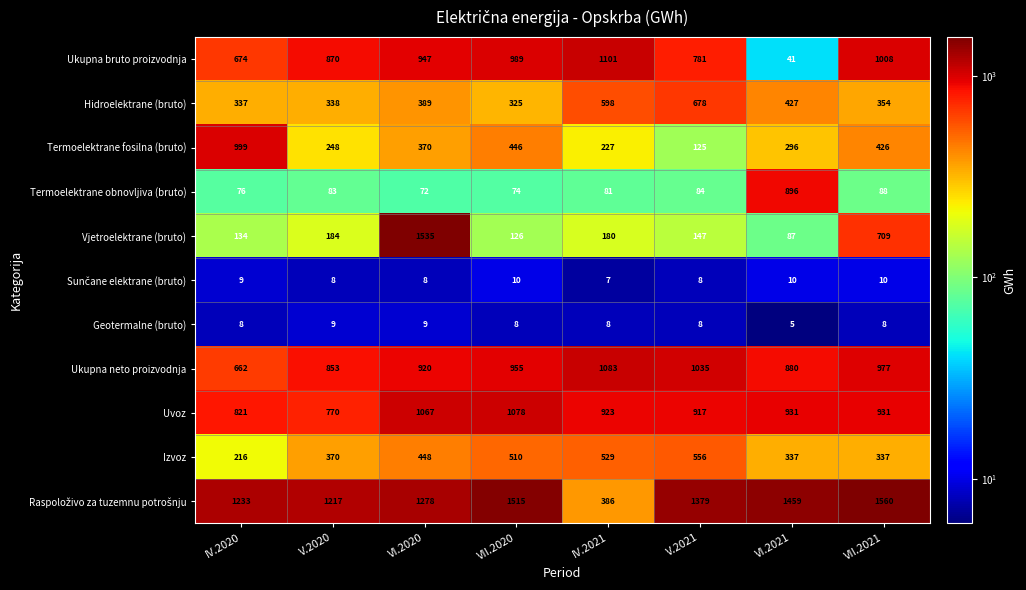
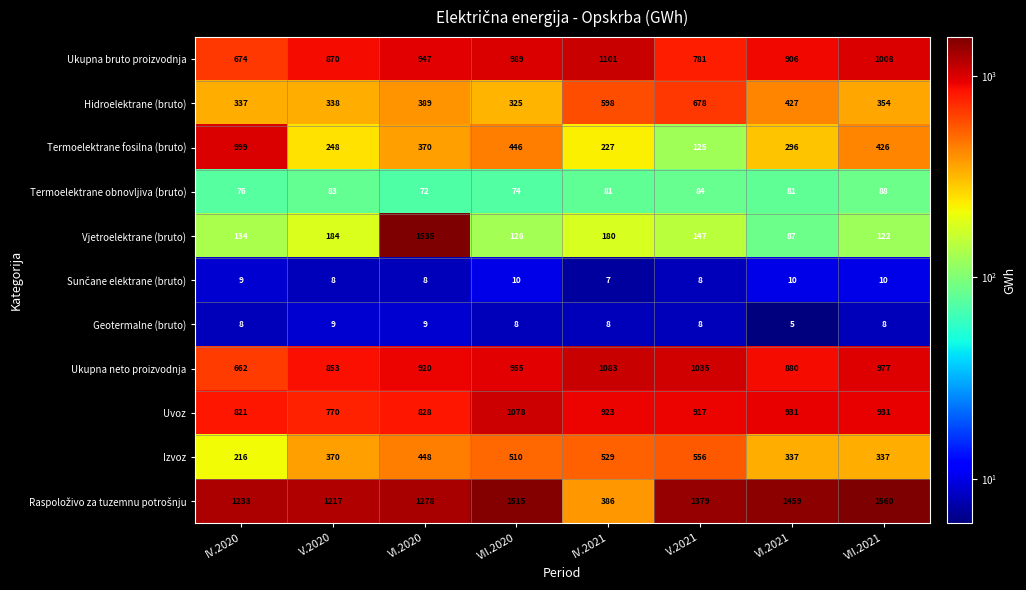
  {
    "Ukupna bruto proizvodnja": {
      "IV.2020": 674,
      "V.2020": 870,
      "VI.2020": 947,
      "VII.2020": 989,
      "IV.2021": 1101,
      "V.2021": 781,
-     "VI.2021": 41,
+     "VI.2021": 906,
      "VII.2021": 1008
    },
    "Hidroelektrane (bruto)": {
      "IV.2020": 337,
      "V.2020": 338,
      "VI.2020": 389,
      "VII.2020": 325,
      "IV.2021": 598,
      "V.2021": 678,
      "VI.2021": 427,
      "VII.2021": 354
    },
    "Termoelektrane fosilna (bruto)": {
      "IV.2020": 999,
      "V.2020": 248,
      "VI.2020": 370,
      "VII.2020": 446,
      "IV.2021": 227,
      "V.2021": 125,
      "VI.2021": 296,
      "VII.2021": 426
    },
    "Termoelektrane obnovljiva (bruto)": {
      "IV.2020": 76,
      "V.2020": 83,
      "VI.2020": 72,
      "VII.2020": 74,
      "IV.2021": 81,
      "V.2021": 84,
-     "VI.2021": 896,
+     "VI.2021": 81,
      "VII.2021": 88
    },
    "Vjetroelektrane (bruto)": {
      "IV.2020": 134,
      "V.2020": 184,
      "VI.2020": 1535,
      "VII.2020": 126,
      "IV.2021": 180,
      "V.2021": 147,
      "VI.2021": 87,
-     "VII.2021": 709
+     "VII.2021": 122
    },
    "Sunčane elektrane (bruto)": {
      "IV.2020": 9,
      "V.2020": 8,
      "VI.2020": 8,
      "VII.2020": 10,
      "IV.2021": 7,
      "V.2021": 8,
      "VI.2021": 10,
      "VII.2021": 10
    },
    "Geotermalne (bruto)": {
      "IV.2020": 8,
      "V.2020": 9,
      "VI.2020": 9,
      "VII.2020": 8,
      "IV.2021": 8,
      "V.2021": 8,
      "VI.2021": 5,
      "VII.2021": 8
    },
    "Ukupna neto proizvodnja": {
      "IV.2020": 662,
      "V.2020": 853,
      "VI.2020": 920,
      "VII.2020": 955,
      "IV.2021": 1083,
      "V.2021": 1035,
      "VI.2021": 880,
      "VII.2021": 977
    },
    "Uvoz": {
      "IV.2020": 821,
      "V.2020": 770,
-     "VI.2020": 1067,
+     "VI.2020": 828,
      "VII.2020": 1078,
      "IV.2021": 923,
      "V.2021": 917,
      "VI.2021": 931,
      "VII.2021": 931
    },
    "Izvoz": {
      "IV.2020": 216,
      "V.2020": 370,
      "VI.2020": 448,
      "VII.2020": 510,
      "IV.2021": 529,
      "V.2021": 556,
      "VI.2021": 337,
      "VII.2021": 337
    },
    "Raspoloživo za tuzemnu potrošnju": {
      "IV.2020": 1233,
      "V.2020": 1217,
      "VI.2020": 1278,
      "VII.2020": 1515,
      "IV.2021": 386,
      "V.2021": 1379,
      "VI.2021": 1459,
      "VII.2021": 1560
    }
  }
